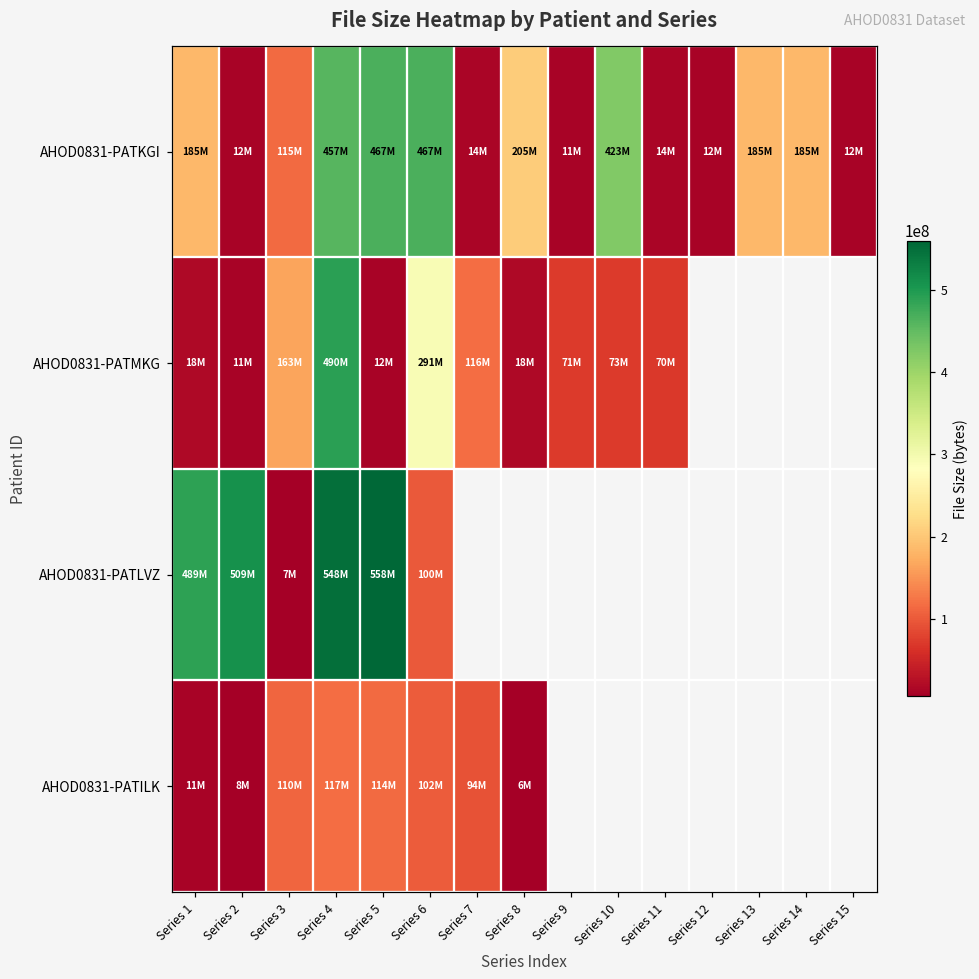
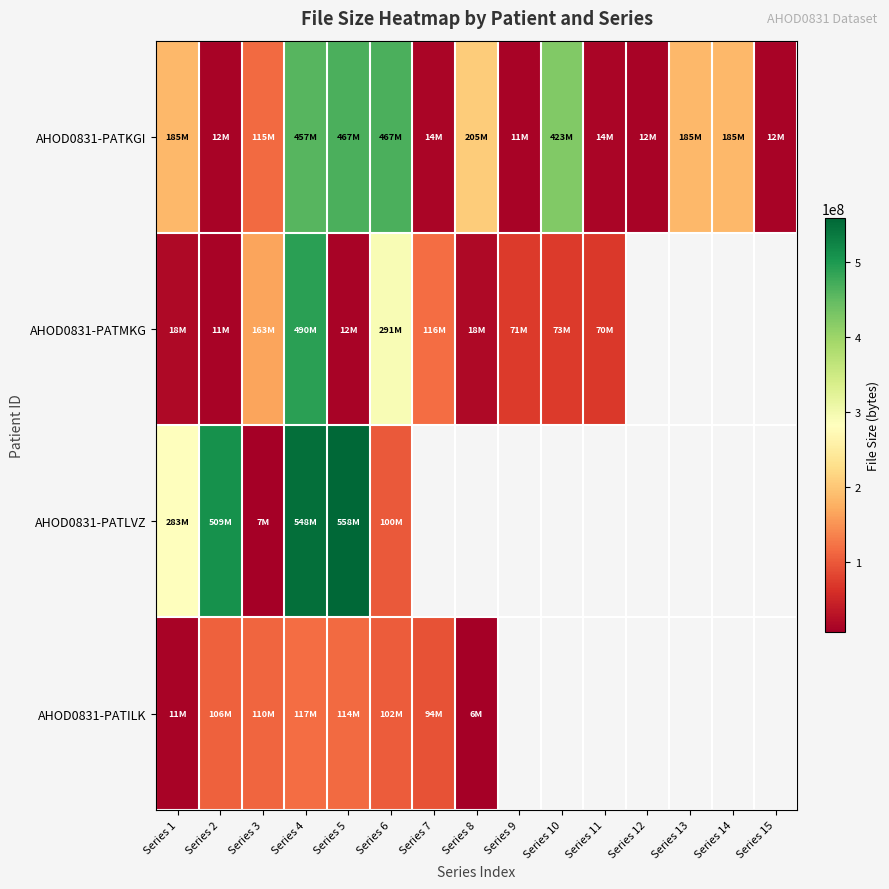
  {
    "AHOD0831-PATKGI": {
      "Series 1": "185M",
      "Series 2": "12M",
      "Series 3": "115M",
      "Series 4": "457M",
      "Series 5": "467M",
      "Series 6": "467M",
      "Series 7": "14M",
      "Series 8": "205M",
      "Series 9": "11M",
      "Series 10": "423M",
      "Series 11": "14M",
      "Series 12": "12M",
      "Series 13": "185M",
      "Series 14": "185M",
      "Series 15": "12M"
    },
    "AHOD0831-PATMKG": {
      "Series 1": "18M",
      "Series 2": "11M",
      "Series 3": "163M",
      "Series 4": "490M",
      "Series 5": "12M",
      "Series 6": "291M",
      "Series 7": "116M",
      "Series 8": "18M",
      "Series 9": "71M",
      "Series 10": "73M",
      "Series 11": "70M"
    },
    "AHOD0831-PATLVZ": {
-     "Series 1": "489M",
+     "Series 1": "283M",
      "Series 2": "509M",
      "Series 3": "7M",
      "Series 4": "548M",
      "Series 5": "558M",
      "Series 6": "100M"
    },
    "AHOD0831-PATILK": {
      "Series 1": "11M",
-     "Series 2": "8M",
+     "Series 2": "106M",
      "Series 3": "110M",
      "Series 4": "117M",
      "Series 5": "114M",
      "Series 6": "102M",
      "Series 7": "94M",
      "Series 8": "6M"
    }
  }
